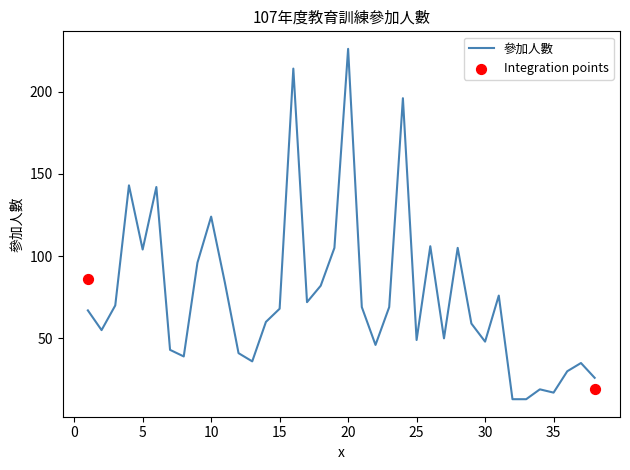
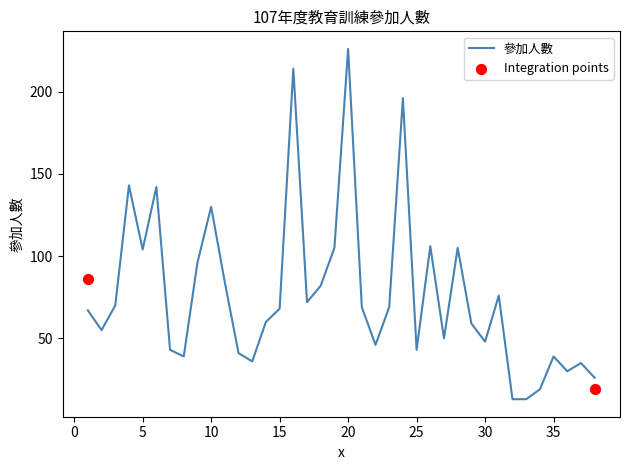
  {
    "參加人數": {
      "5": 104,
-     "10": 124,
+     "10": 130,
      "15": 68,
      "20": 226,
-     "25": 49,
+     "25": 43,
      "30": 48,
-     "35": 17
+     "35": 39
    }
  }
